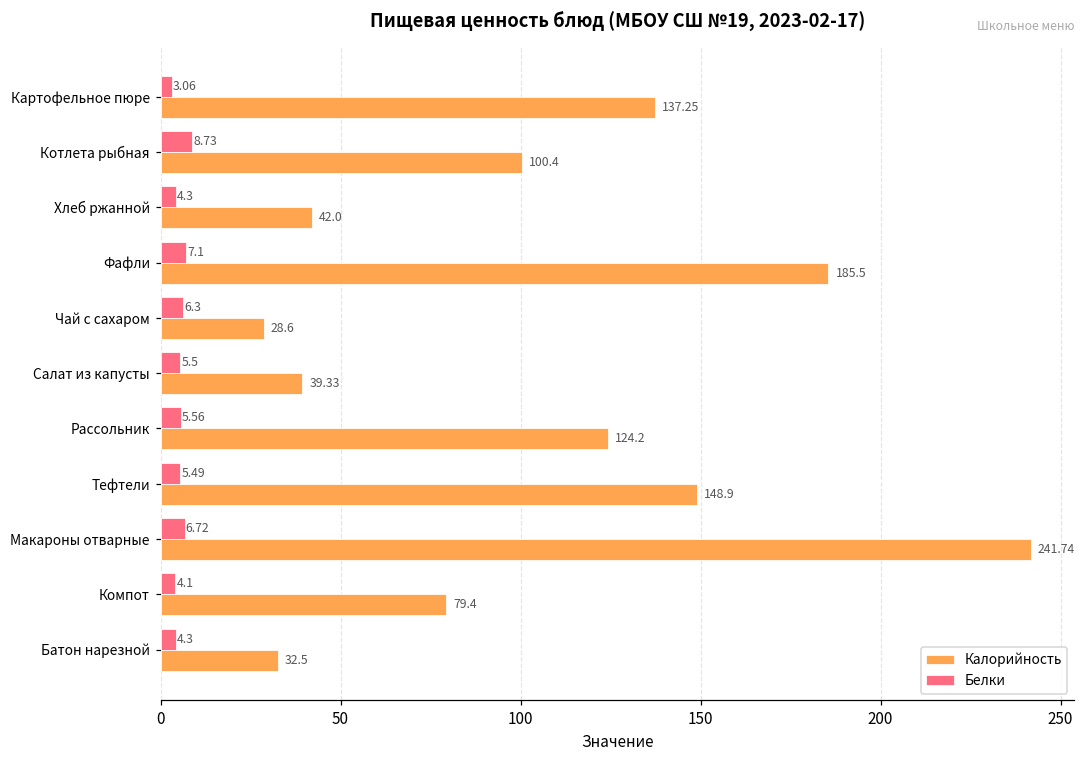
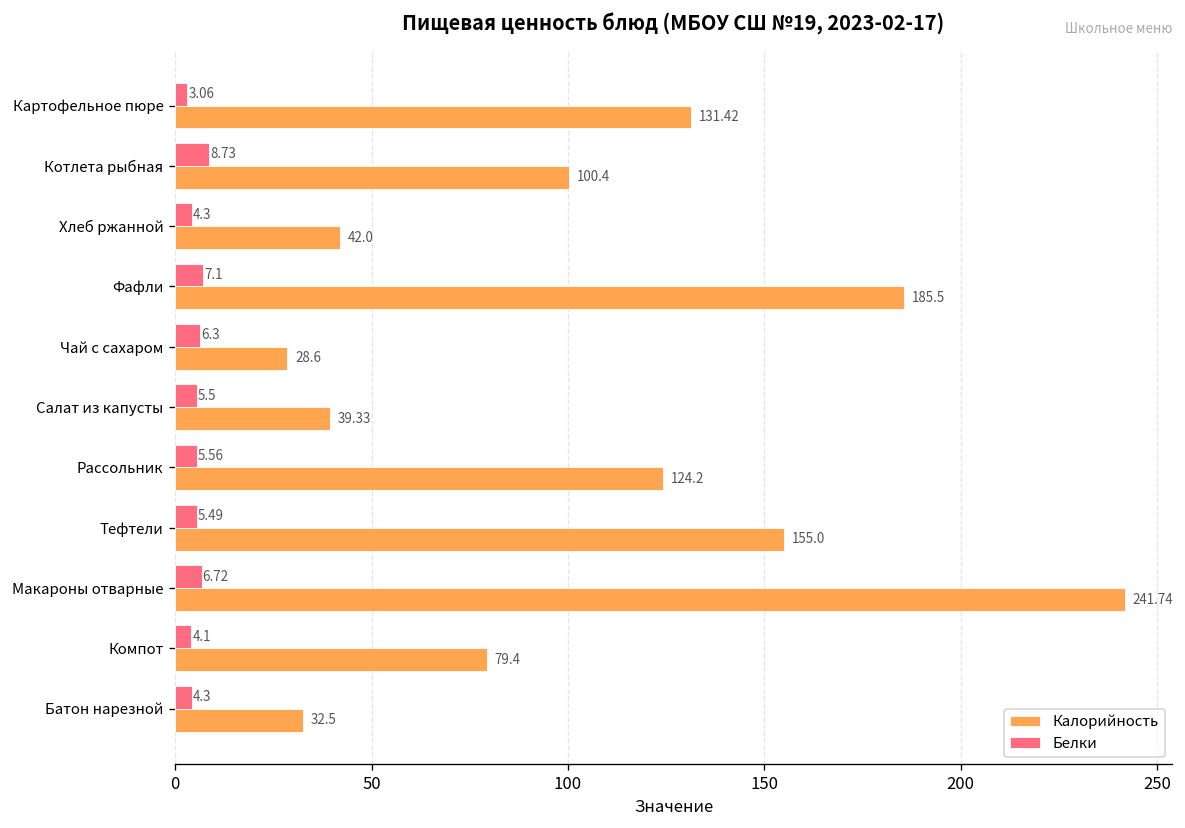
  {
    "Калорийность": {
-     "Картофельное пюре": 137.25,
+     "Картофельное пюре": 131.42,
      "Котлета рыбная": 100.4,
      "Хлеб ржанной": 42.0,
      "Фафли": 185.5,
      "Чай с сахаром": 28.6,
      "Салат из капусты": 39.33,
      "Рассольник": 124.2,
-     "Тефтели": 148.9,
+     "Тефтели": 155.0,
      "Макароны отварные": 241.74,
      "Компот": 79.4,
      "Батон нарезной": 32.5
    },
    "Белки": {
      "Картофельное пюре": 3.06,
      "Котлета рыбная": 8.73,
      "Хлеб ржанной": 4.3,
      "Фафли": 7.1,
      "Чай с сахаром": 6.3,
      "Салат из капусты": 5.5,
      "Рассольник": 5.56,
      "Тефтели": 5.49,
      "Макароны отварные": 6.72,
      "Компот": 4.1,
      "Батон нарезной": 4.3
    }
  }
